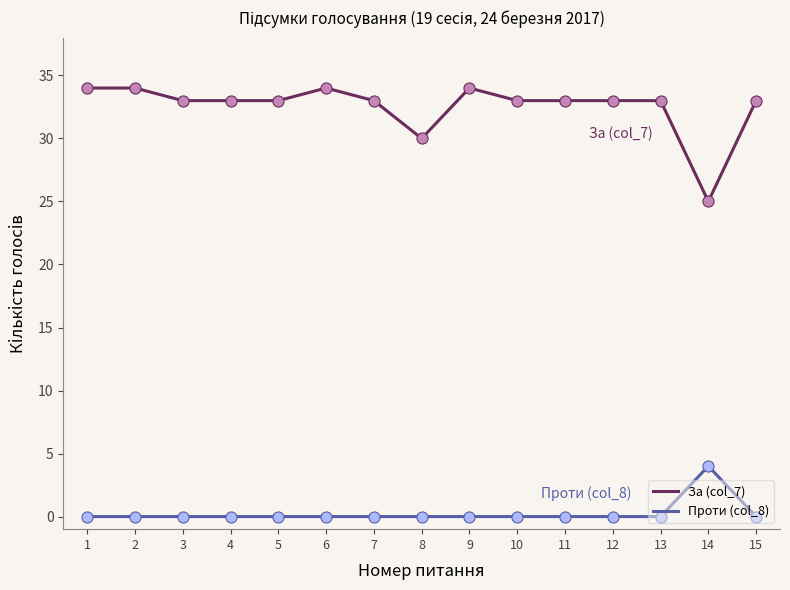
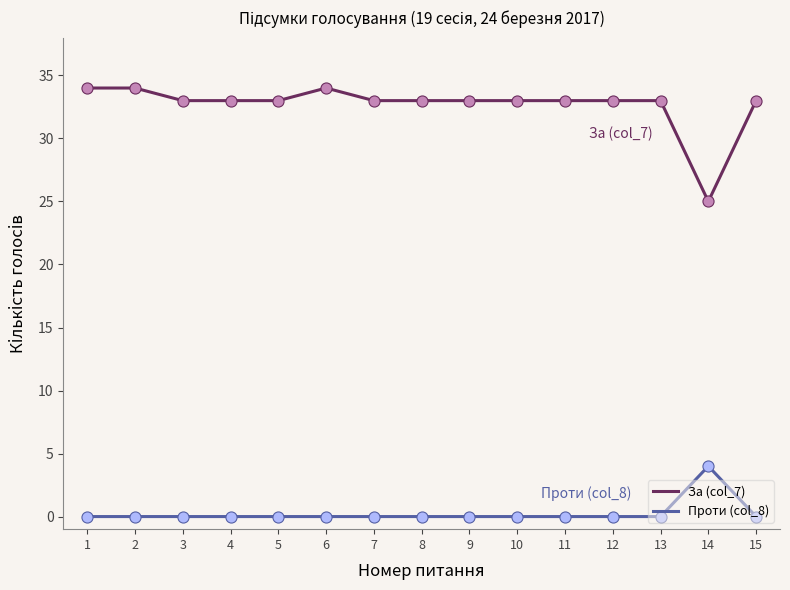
  {
    "За (col_7)": {
      "1": 34,
      "2": 34,
      "3": 33,
      "4": 33,
      "5": 33,
      "6": 34,
      "7": 33,
-     "8": 30,
-     "9": 34,
+     "8": 33,
+     "9": 33,
      "10": 33,
      "11": 33,
      "12": 33,
      "13": 33,
      "14": 25,
      "15": 33
    },
    "Проти (col_8)": {
      "1": 0,
      "2": 0,
      "3": 0,
      "4": 0,
      "5": 0,
      "6": 0,
      "7": 0,
      "8": 0,
      "9": 0,
      "10": 0,
      "14": 4
    }
  }
